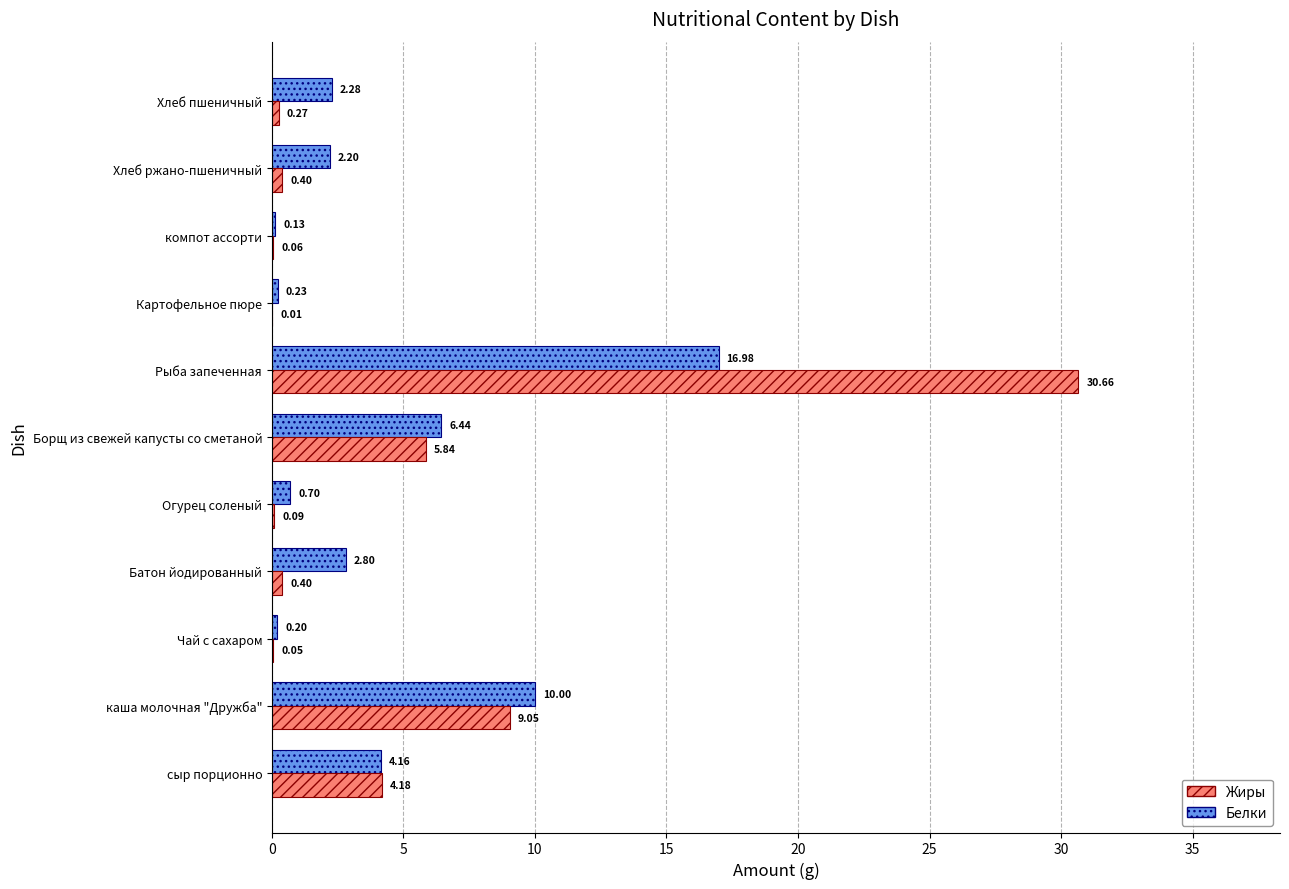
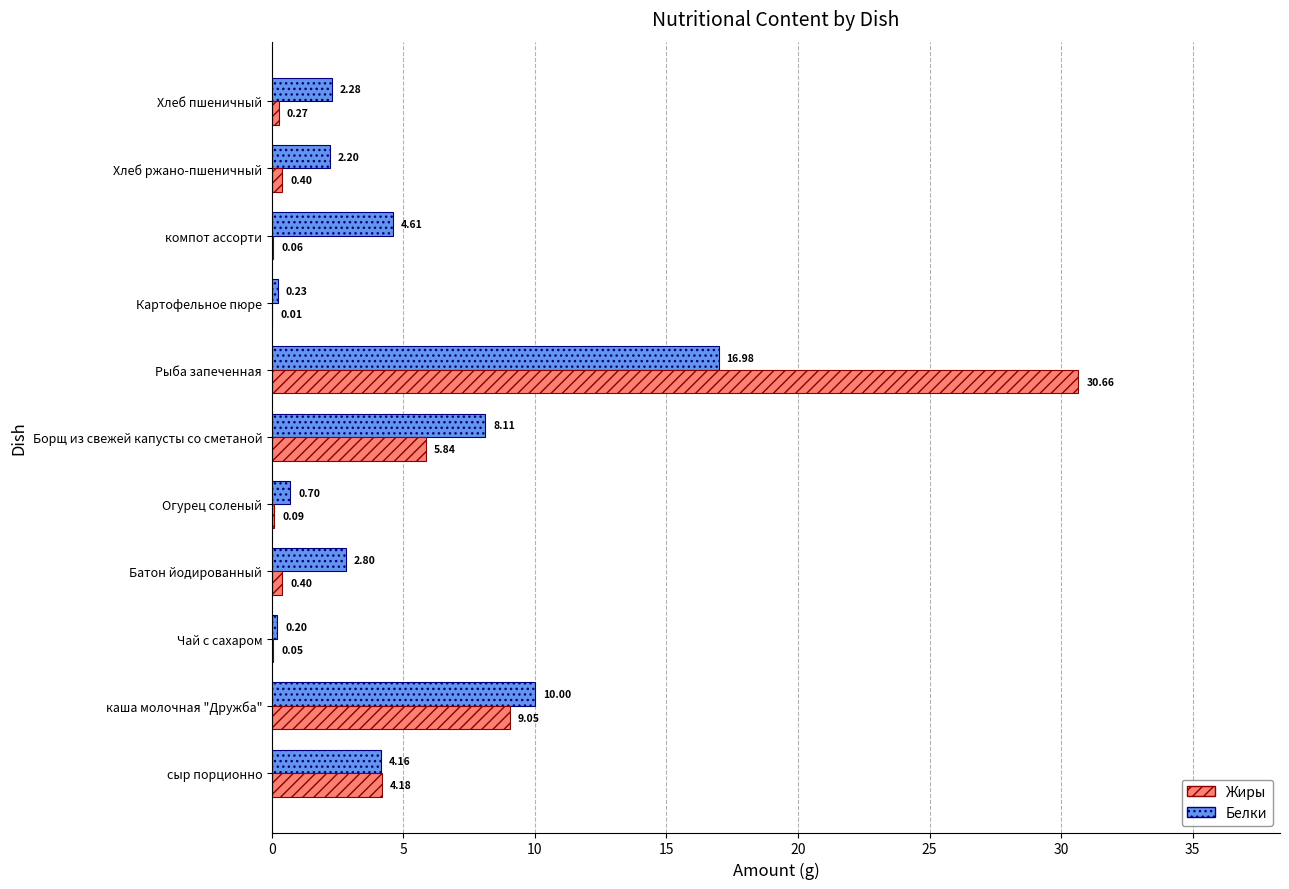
  {
    "Белки": {
      "Хлеб пшеничный": 2.28,
      "Хлеб ржано-пшеничный": 2.20,
-     "компот ассорти": 0.13,
+     "компот ассорти": 4.61,
      "Картофельное пюре": 0.23,
      "Рыба запеченная": 16.98,
-     "Борщ из свежей капусты со сметаной": 6.44,
+     "Борщ из свежей капусты со сметаной": 8.11,
      "Огурец соленый": 0.70,
      "Батон йодированный": 2.80,
      "Чай с сахаром": 0.20,
      "каша молочная \"Дружба\"": 10.00,
      "сыр порционно": 4.16
    },
    "Жиры": {
      "Хлеб пшеничный": 0.27,
      "Хлеб ржано-пшеничный": 0.40,
      "компот ассорти": 0.06,
      "Картофельное пюре": 0.01,
      "Рыба запеченная": 30.66,
      "Борщ из свежей капусты со сметаной": 5.84,
      "Огурец соленый": 0.09,
      "Батон йодированный": 0.40,
      "Чай с сахаром": 0.05,
      "каша молочная \"Дружба\"": 9.05,
      "сыр порционно": 4.18
    }
  }
